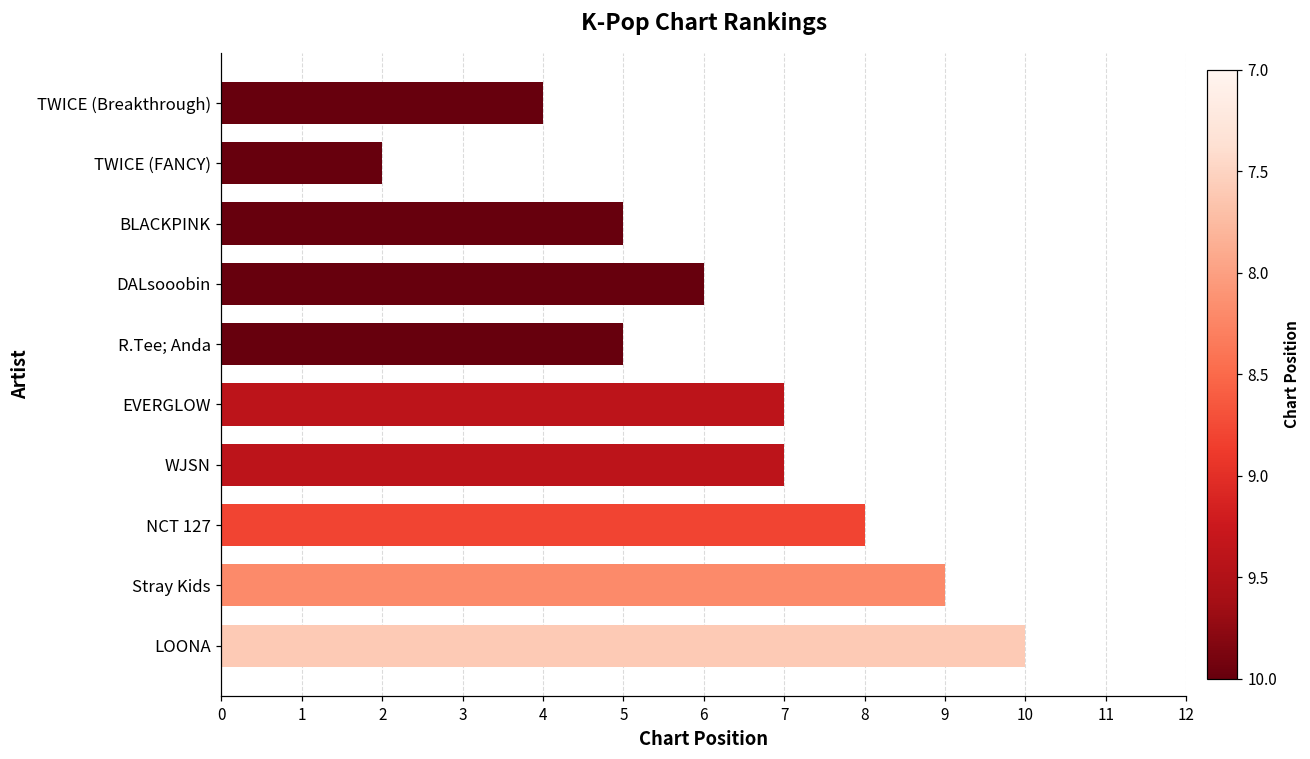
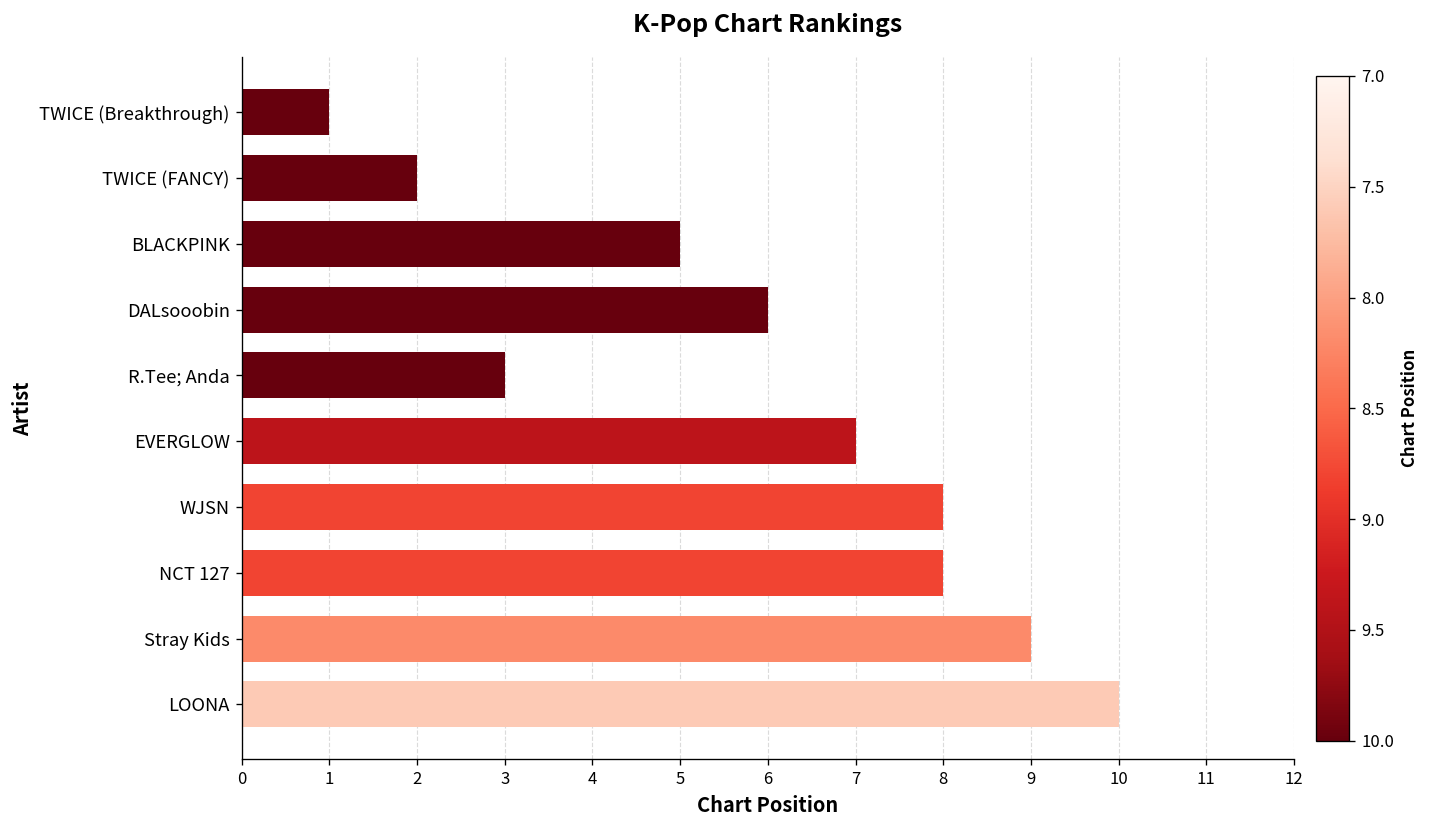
  {
-   "TWICE (Breakthrough)": 4,
+   "TWICE (Breakthrough)": 1,
    "TWICE (FANCY)": 2,
    "BLACKPINK": 5,
    "DALsooobin": 6,
-   "R.Tee; Anda": 5,
+   "R.Tee; Anda": 3,
    "EVERGLOW": 7,
-   "WJSN": 7,
+   "WJSN": 8,
    "NCT 127": 8,
    "Stray Kids": 9,
    "LOONA": 10
  }
